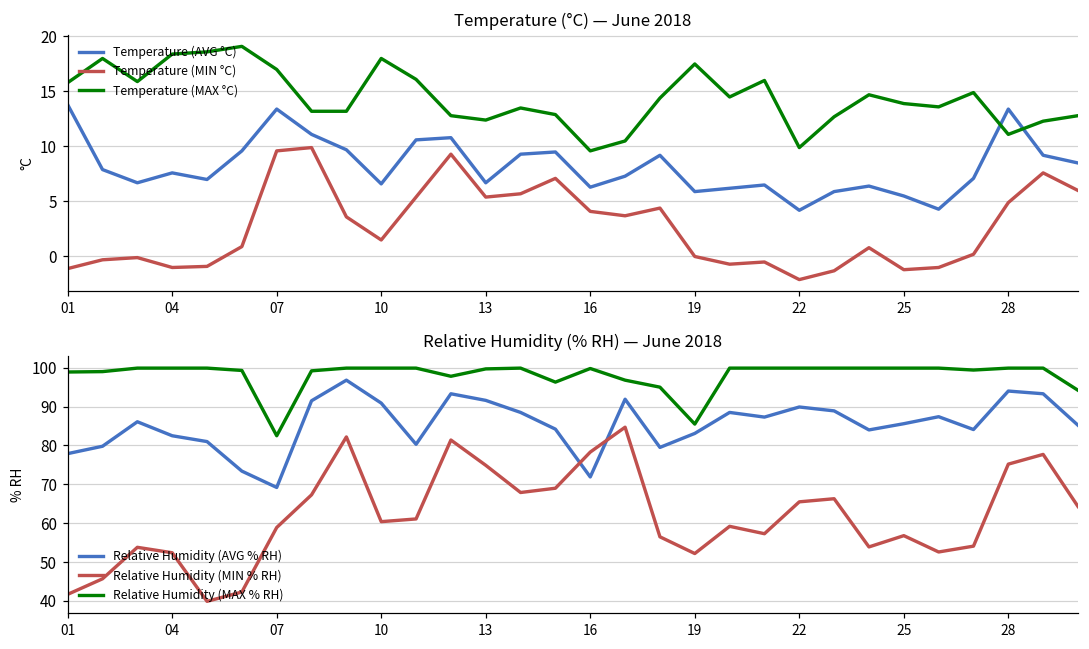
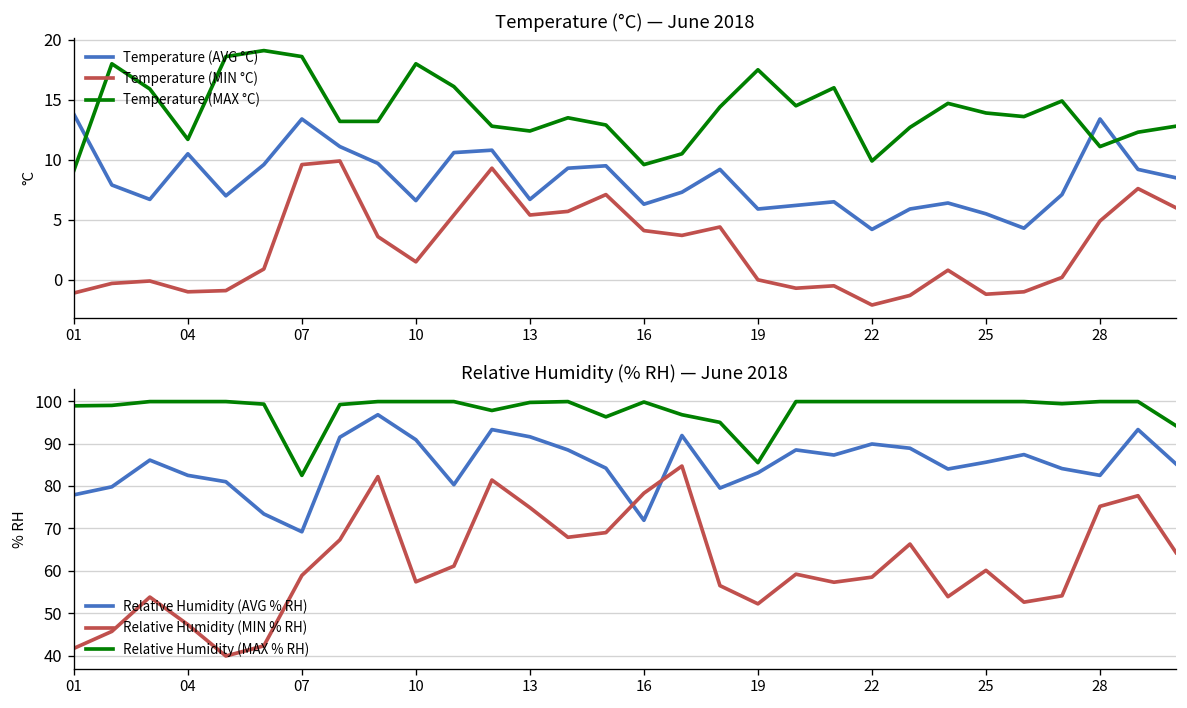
  {
    "Temperature (°C) — June 2018": {
      "Temperature (AVG °C)": {
        "01": 13.8,
-       "04": 7.6,
+       "04": 10.5,
        "07": 13.4,
        "10": 6.6,
        "13": 6.7,
        "16": 6.3,
        "19": 5.9,
        "22": 4.2,
        "25": 5.5,
        "28": 13.4
      },
      "Temperature (MIN °C)": {
        "01": -1.1,
        "04": -1.0,
        "07": 9.6,
        "10": 1.5,
        "13": 5.4,
        "16": 4.1,
        "19": 0.0,
        "22": -2.1,
        "25": -1.2,
        "28": 4.9
      },
      "Temperature (MAX °C)": {
-       "01": 15.8,
-       "04": 18.4,
-       "07": 17.0,
+       "01": 9.1,
+       "04": 11.7,
+       "07": 18.6,
        "10": 18.0,
        "13": 12.4,
        "16": 9.6,
        "19": 17.5,
        "22": 9.9,
        "25": 13.9,
        "28": 11.1
      }
    },
    "Relative Humidity (% RH) — June 2018": {
      "Relative Humidity (AVG % RH)": {
        "01": 78,
        "04": 83,
        "07": 69,
        "10": 91,
        "13": 92,
        "16": 72,
        "19": 83,
        "22": 90,
        "25": 86,
-       "28": 94
+       "28": 83
      },
      "Relative Humidity (MIN % RH)": {
        "01": 42,
-       "04": 52,
+       "04": 47,
        "07": 59,
-       "10": 60,
+       "10": 57,
        "13": 75,
        "16": 78,
        "19": 52,
-       "22": 66,
-       "25": 57,
+       "22": 59,
+       "25": 60,
        "28": 75
      },
      "Relative Humidity (MAX % RH)": {
        "01": 99,
        "04": 100,
        "07": 83,
        "10": 100,
        "13": 100,
        "16": 100,
        "19": 86,
        "22": 100,
        "25": 100,
        "28": 100
      }
    }
  }
